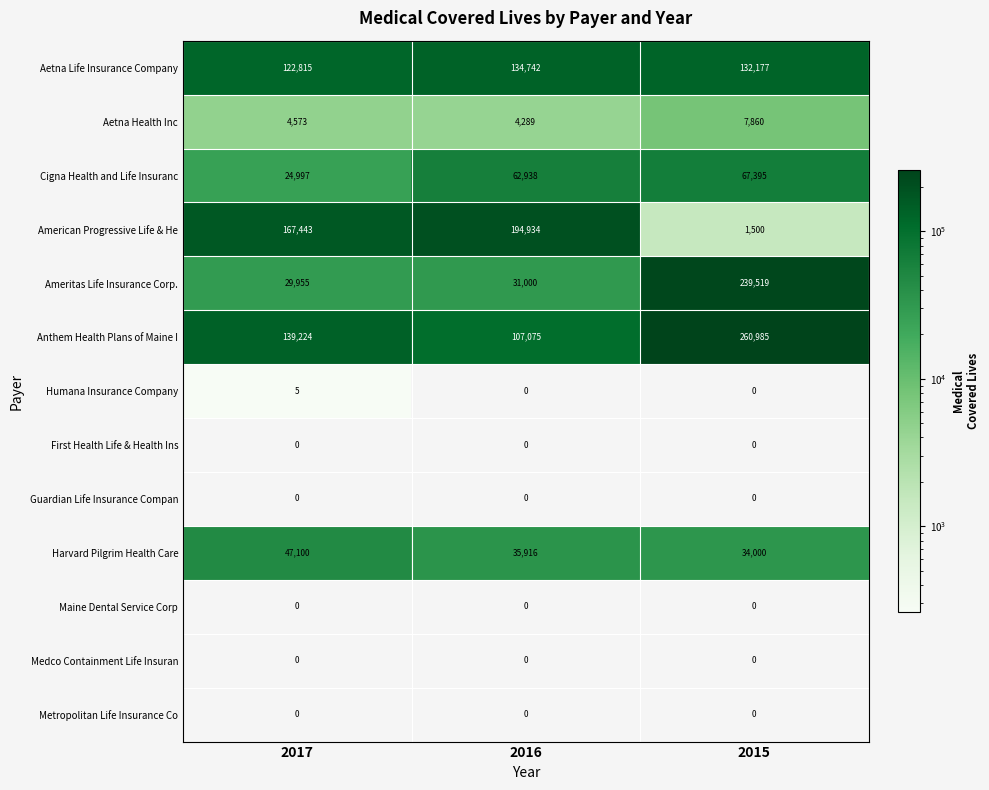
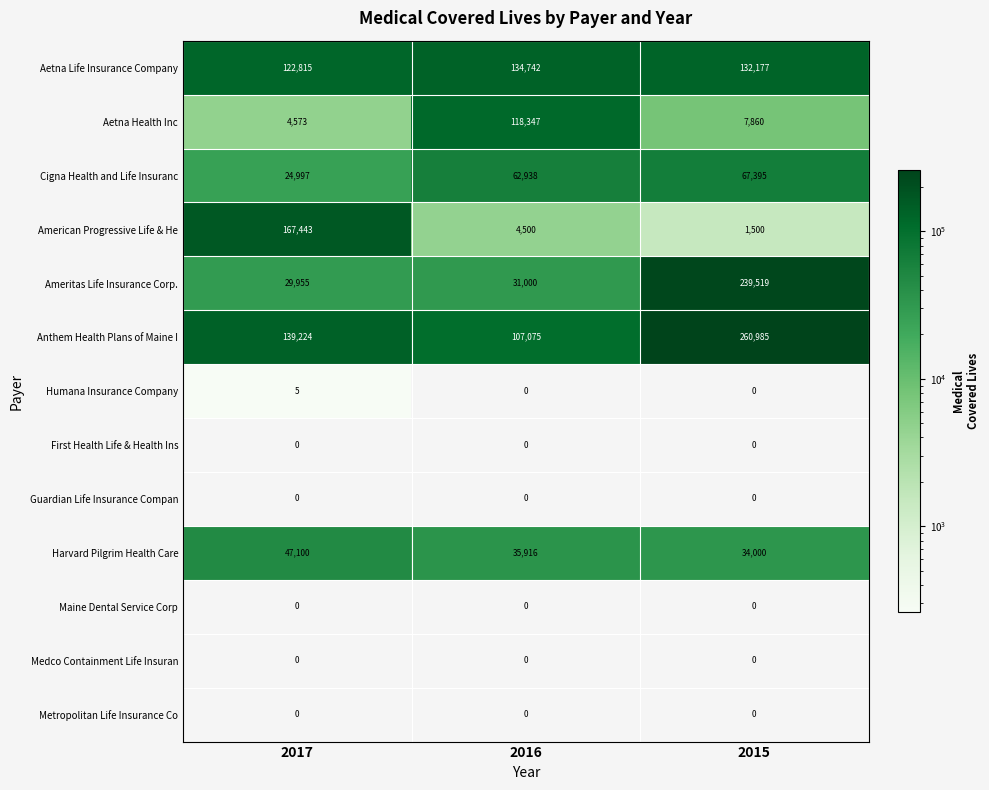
  {
    "Aetna Life Insurance Company": {
      "2017": "122,815",
      "2016": "134,742",
      "2015": "132,177"
    },
    "Aetna Health Inc": {
      "2017": "4,573",
-     "2016": "4,289",
+     "2016": "118,347",
      "2015": "7,860"
    },
    "Cigna Health and Life Insuranc": {
      "2017": "24,997",
      "2016": "62,938",
      "2015": "67,395"
    },
    "American Progressive Life & He": {
      "2017": "167,443",
-     "2016": "194,934",
+     "2016": "4,500",
      "2015": "1,500"
    },
    "Ameritas Life Insurance Corp.": {
      "2017": "29,955",
      "2016": "31,000",
      "2015": "239,519"
    },
    "Anthem Health Plans of Maine I": {
      "2017": "139,224",
      "2016": "107,075",
      "2015": "260,985"
    },
    "Humana Insurance Company": {
      "2017": "5",
      "2016": "0",
      "2015": "0"
    },
    "First Health Life & Health Ins": {
      "2017": "0",
      "2016": "0",
      "2015": "0"
    },
    "Guardian Life Insurance Compan": {
      "2017": "0",
      "2016": "0",
      "2015": "0"
    },
    "Harvard Pilgrim Health Care": {
      "2017": "47,100",
      "2016": "35,916",
      "2015": "34,000"
    },
    "Maine Dental Service Corp": {
      "2017": "0",
      "2016": "0",
      "2015": "0"
    },
    "Medco Containment Life Insuran": {
      "2017": "0",
      "2016": "0",
      "2015": "0"
    },
    "Metropolitan Life Insurance Co": {
      "2017": "0",
      "2016": "0",
      "2015": "0"
    }
  }
